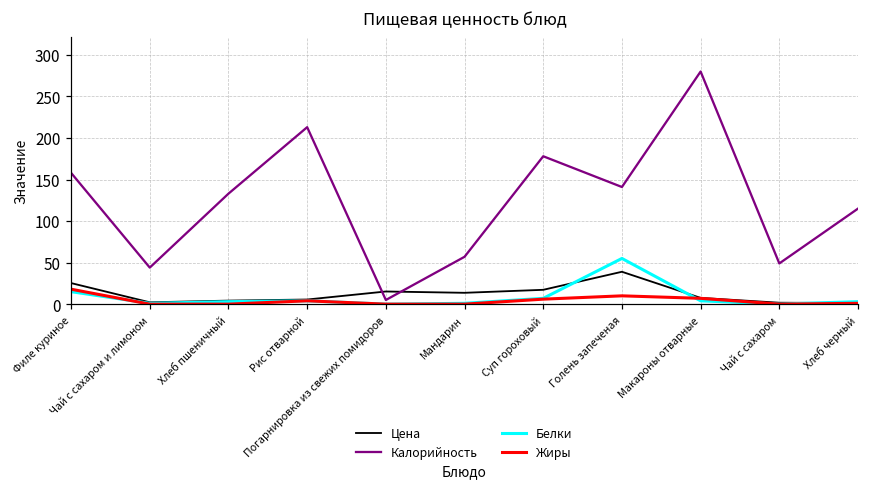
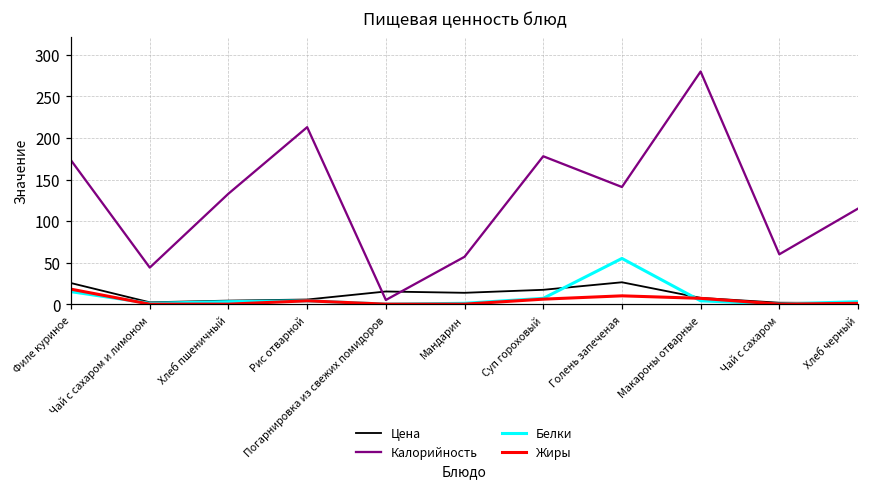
  {
    "Цена": {
      "Филе куриное": 30,
      "Погарнировка из свежих помидоров": 20,
      "Мандарин": 10,
      "Суп гороховый": 20,
-     "Голень запеченая": 40
+     "Голень запеченая": 30
    },
    "Калорийность": {
-     "Филе куриное": 160,
+     "Филе куриное": 170,
      "Чай с сахаром и лимоном": 40,
      "Хлеб пшеничный": 130,
      "Рис отварной": 210,
      "Погарнировка из свежих помидоров": 10,
      "Мандарин": 60,
      "Суп гороховый": 180,
      "Голень запеченая": 140,
      "Макароны отварные": 280,
-     "Чай с сахаром": 50,
+     "Чай с сахаром": 60,
      "Хлеб черный": 120
    },
    "Белки": {
      "Голень запеченая": 60
    },
    "Жиры": {
      "Голень запеченая": 10
    }
  }
